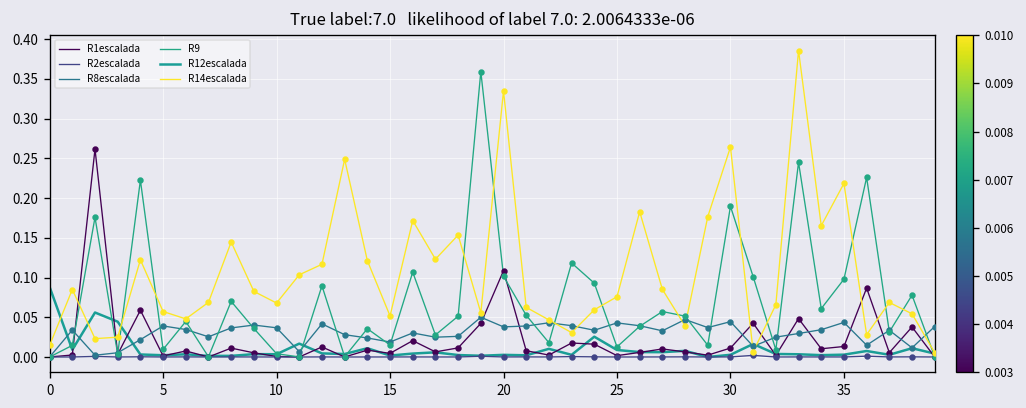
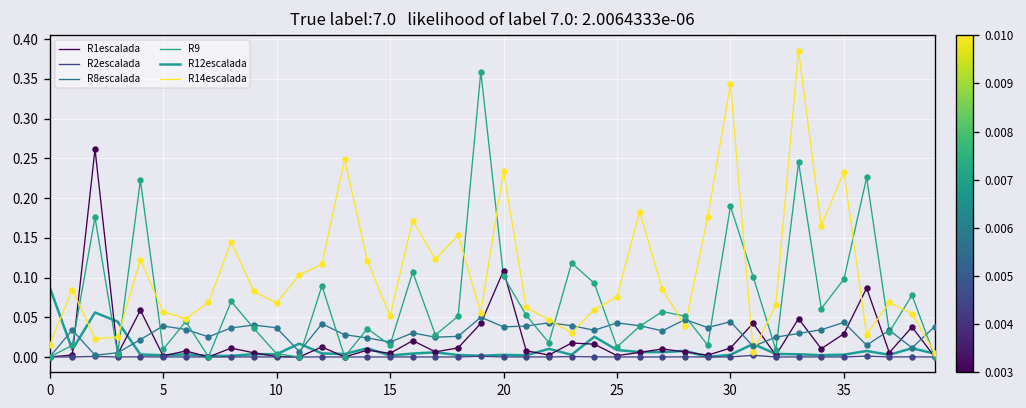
  {
    "R1escalada": {
      "20": 0.11,
      "30": 0.01,
-     "35": 0.01
+     "35": 0.03
    },
    "R14escalada": {
      "0": 0.01,
      "5": 0.06,
      "10": 0.07,
      "15": 0.05,
-     "20": 0.33,
+     "20": 0.23,
      "25": 0.08,
-     "30": 0.26,
-     "35": 0.22
+     "30": 0.34,
+     "35": 0.23
    }
  }
